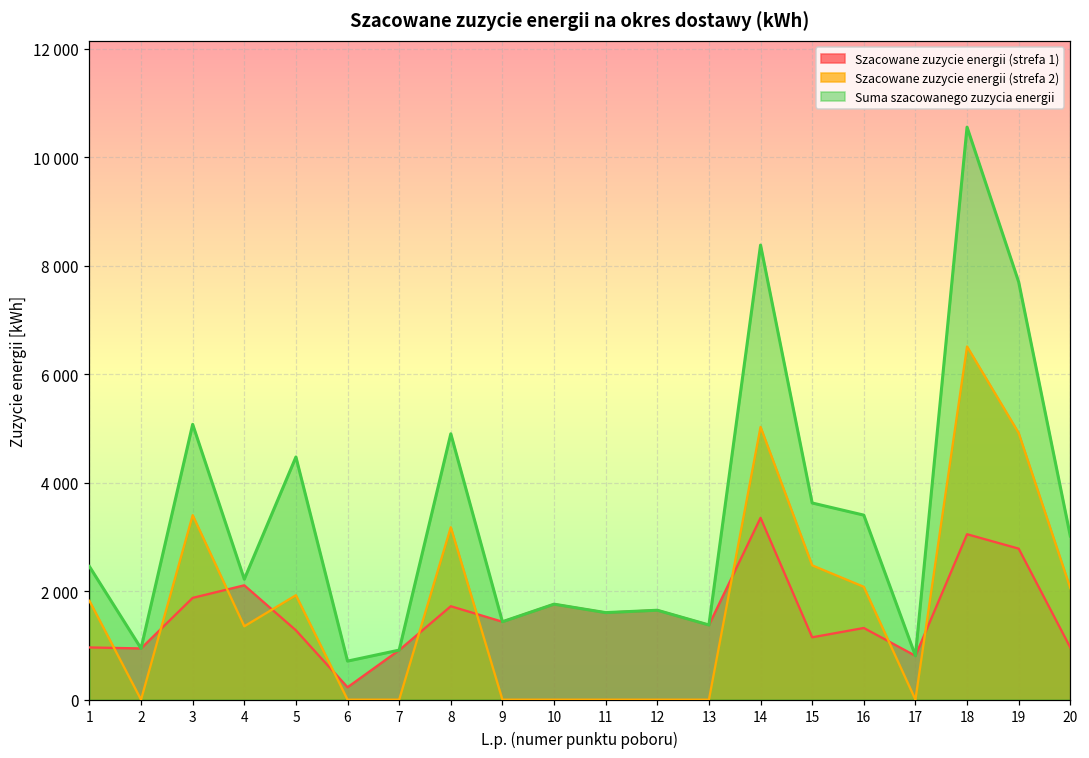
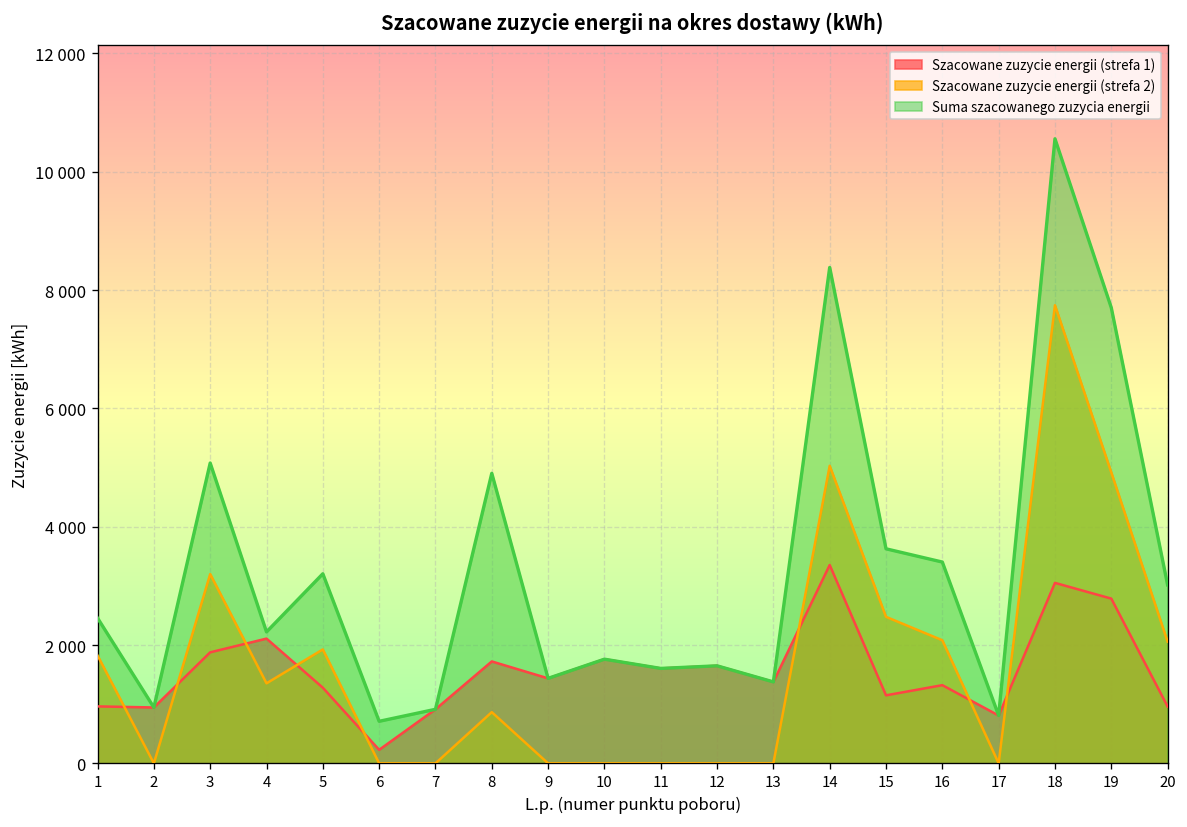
  {
    "Szacowane zuzycie energii (strefa 1)": {
      "1": 1000,
      "3": 1900,
      "4": 2100,
      "5": 1300,
      "6": 200,
      "8": 1700,
      "14": 3400,
      "15": 1200,
      "16": 1300,
      "18": 3100,
      "19": 2800,
      "20": 1000
    },
    "Szacowane zuzycie energii (strefa 2)": {
      "1": 1800,
      "2": 0,
-     "3": 3400,
+     "3": 3200,
      "4": 1400,
      "5": 1900,
      "6": 0,
      "7": 0,
-     "8": 3200,
+     "8": 900,
      "9": 0,
      "10": 0,
      "11": 0,
      "12": 0,
      "13": 0,
      "14": 5000,
      "15": 2500,
      "16": 2100,
      "17": 0,
-     "18": 6500,
+     "18": 7700,
      "19": 4900,
      "20": 2100
    },
    "Suma szacowanego zuzycia energii": {
      "1": 2500,
      "3": 5100,
      "4": 2200,
-     "5": 4500,
+     "5": 3200,
      "6": 700,
      "8": 4900,
      "14": 8400,
      "15": 3600,
      "16": 3400,
      "18": 10600,
      "19": 7700,
      "20": 3000
    }
  }
